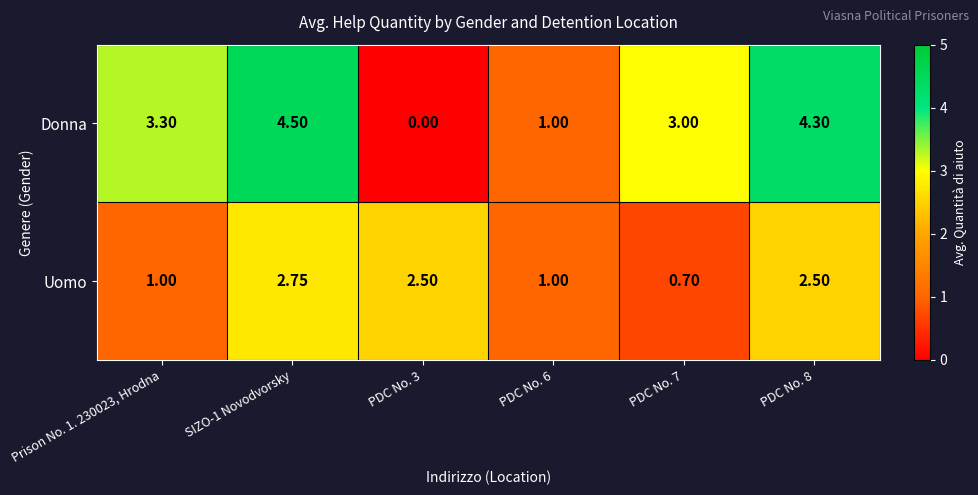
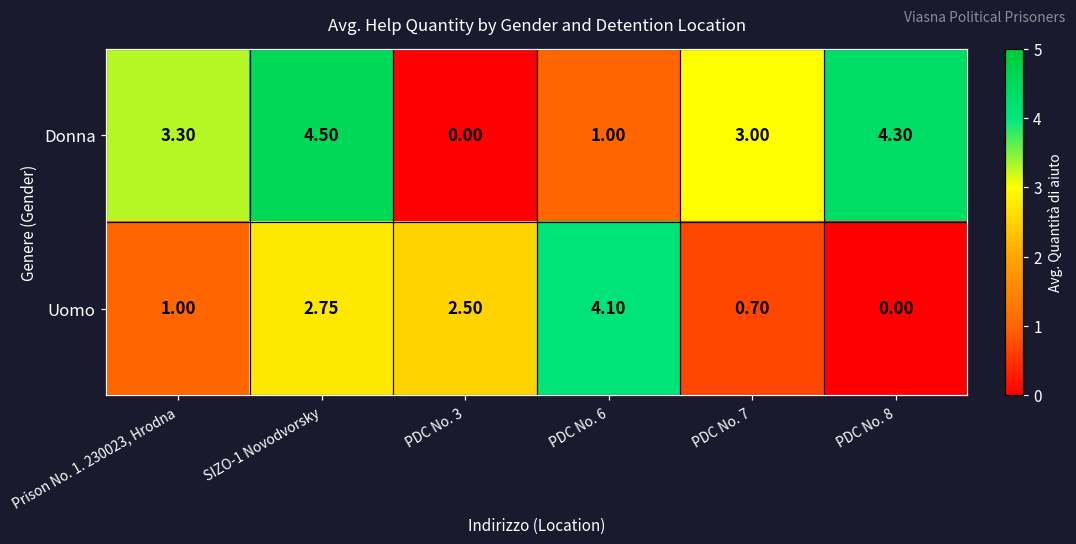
  {
    "Donna": {
      "Prison No. 1. 230023, Hrodna": 3.30,
      "SIZO-1 Novodvorsky": 4.50,
      "PDC No. 3": 0.00,
      "PDC No. 6": 1.00,
      "PDC No. 7": 3.00,
      "PDC No. 8": 4.30
    },
    "Uomo": {
      "Prison No. 1. 230023, Hrodna": 1.00,
      "SIZO-1 Novodvorsky": 2.75,
      "PDC No. 3": 2.50,
-     "PDC No. 6": 1.00,
+     "PDC No. 6": 4.10,
      "PDC No. 7": 0.70,
-     "PDC No. 8": 2.50
+     "PDC No. 8": 0.00
    }
  }
